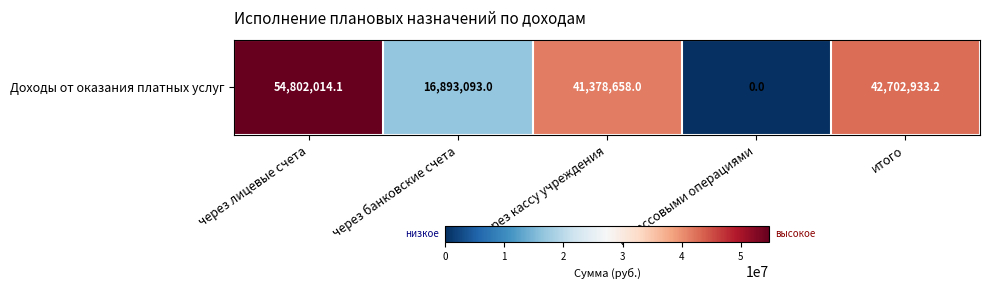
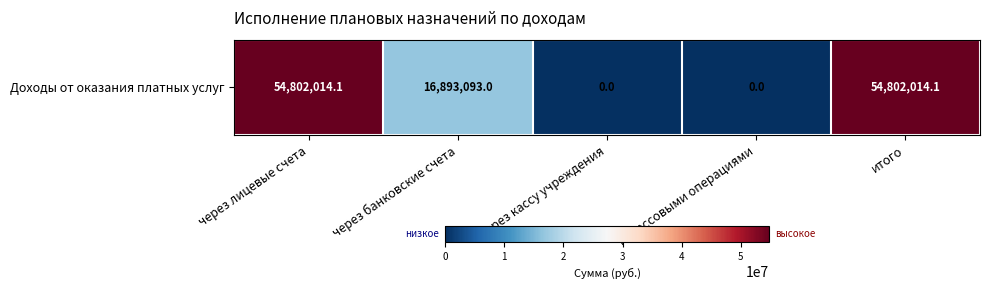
  {
    "Доходы от оказания платных услуг": {
      "через лицевые счета": "54,802,014.1",
      "через банковские счета": "16,893,093.0",
-     "через кассу учреждения": "41,378,658.0",
+     "через кассу учреждения": "0.0",
      "некассовыми операциями": "0.0",
-     "итого": "42,702,933.2"
+     "итого": "54,802,014.1"
    }
  }
